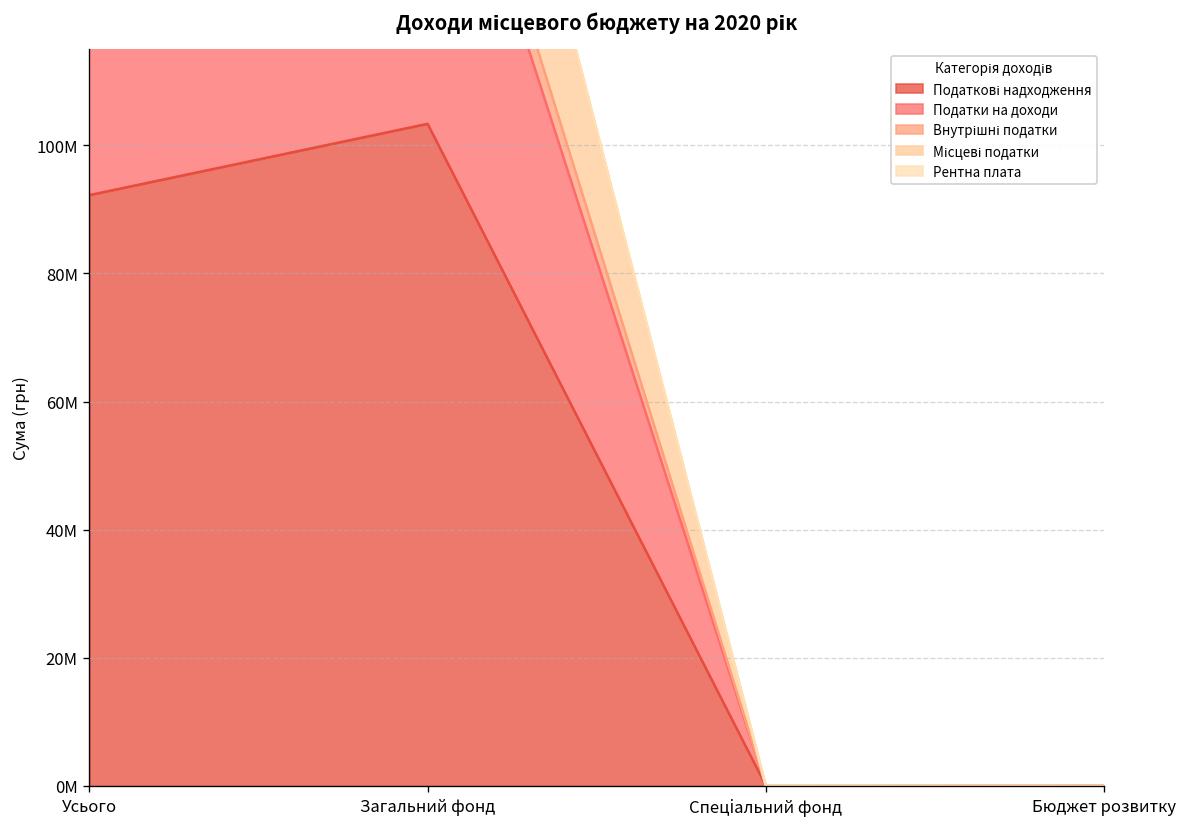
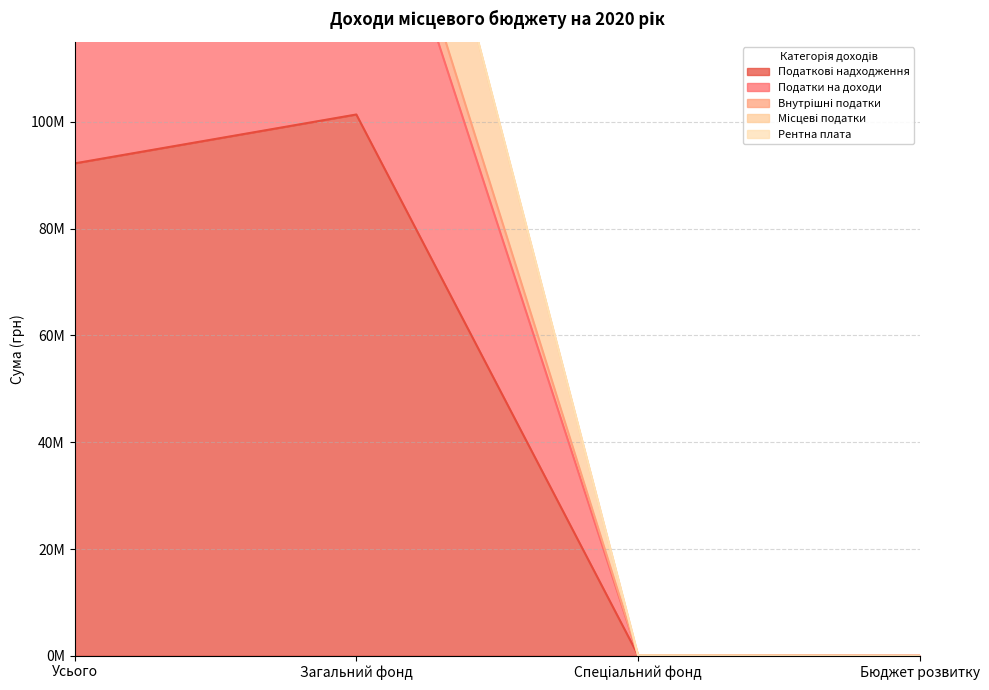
  {
    "Податкові надходження": {
      "Усього": 92000000,
-     "Загальний фонд": 103000000
+     "Загальний фонд": 101000000
    }
  }
